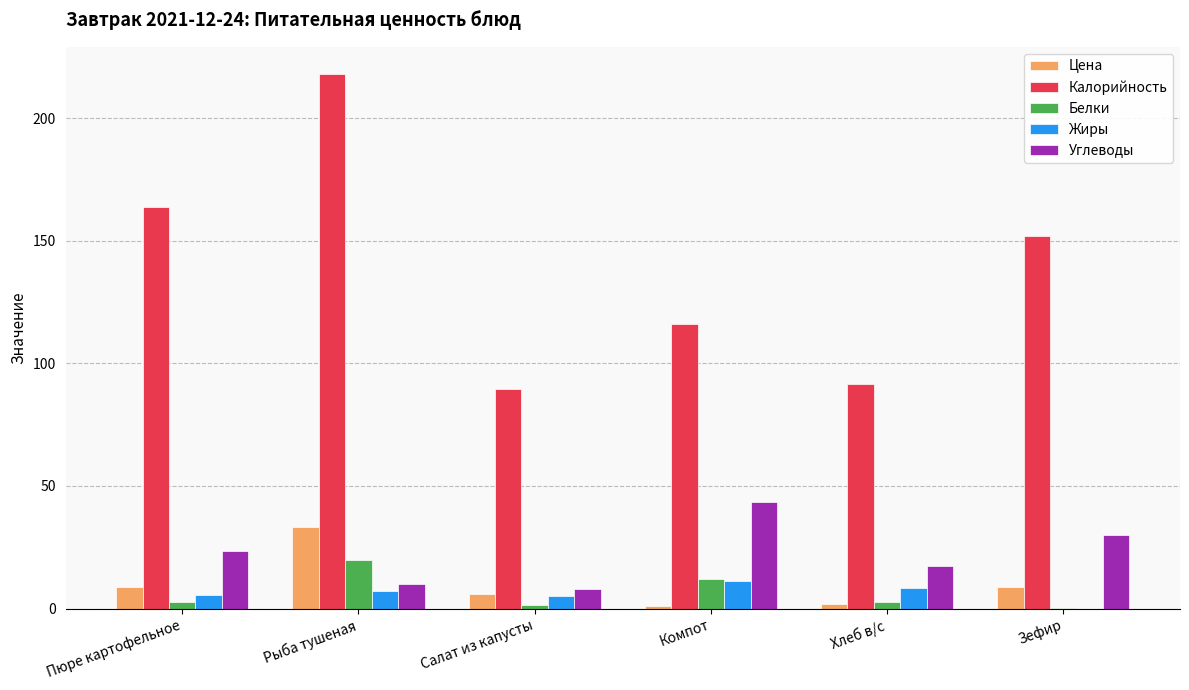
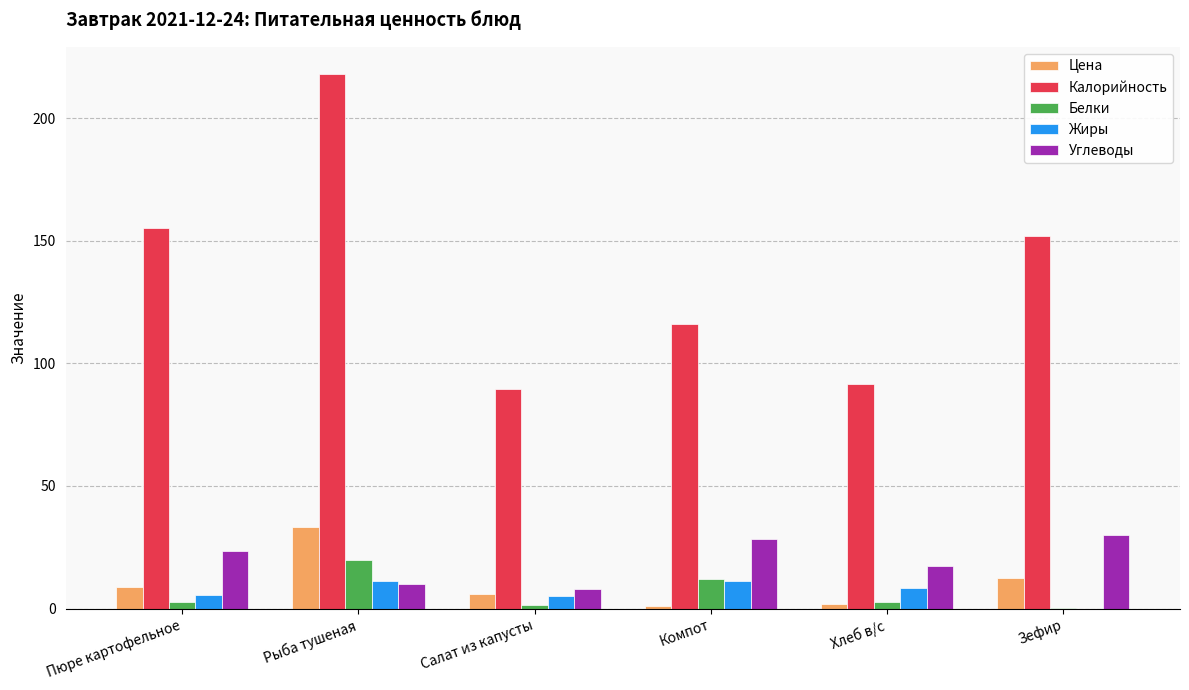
  {
    "Цена": {
      "Пюре картофельное": 9,
      "Рыба тушеная": 33,
      "Салат из капусты": 6,
      "Компот": 1,
      "Хлеб в/с": 2,
-     "Зефир": 9
+     "Зефир": 13
    },
    "Калорийность": {
-     "Пюре картофельное": 164,
+     "Пюре картофельное": 155,
      "Рыба тушеная": 218,
      "Салат из капусты": 90,
      "Компот": 116,
      "Хлеб в/с": 92,
      "Зефир": 152
    },
    "Белки": {
      "Пюре картофельное": 3,
      "Рыба тушеная": 20,
      "Салат из капусты": 2,
      "Компот": 12,
      "Хлеб в/с": 3
    },
    "Жиры": {
      "Пюре картофельное": 6,
-     "Рыба тушеная": 7,
+     "Рыба тушеная": 11,
      "Салат из капусты": 5,
      "Компот": 11,
      "Хлеб в/с": 8,
      "Зефир": 0
    },
    "Углеводы": {
      "Пюре картофельное": 23,
      "Рыба тушеная": 10,
      "Салат из капусты": 8,
-     "Компот": 44,
+     "Компот": 28,
      "Хлеб в/с": 17,
      "Зефир": 30
    }
  }
